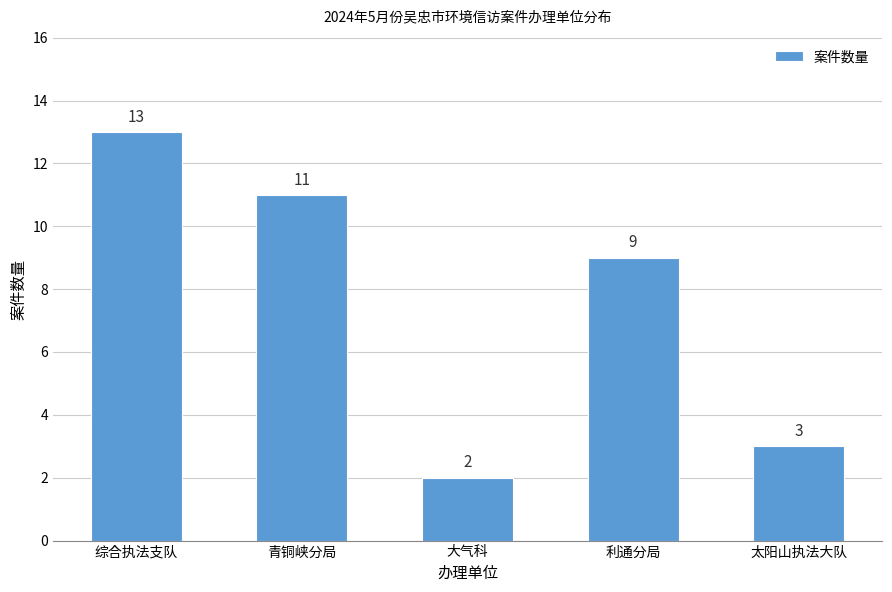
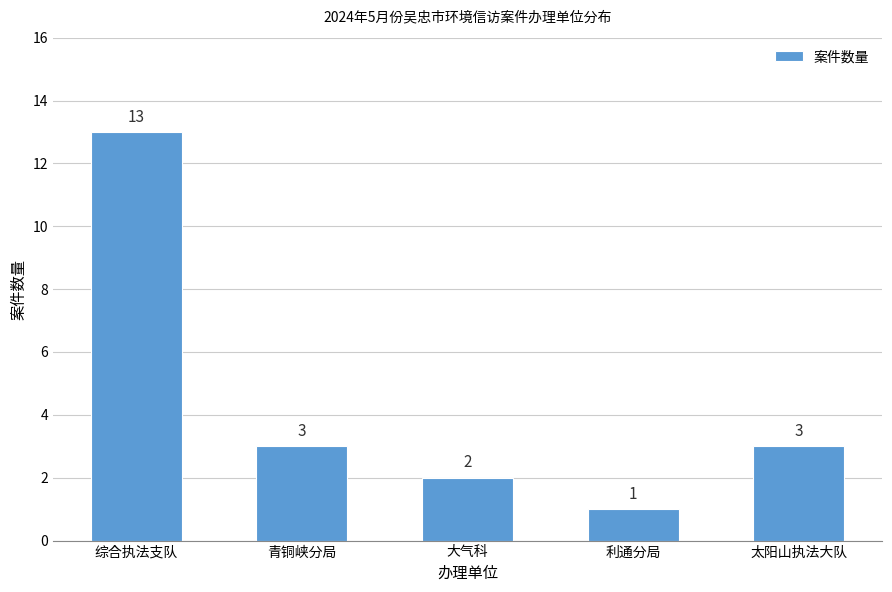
  {
    "综合执法支队": 13,
-   "青铜峡分局": 11,
+   "青铜峡分局": 3,
    "大气科": 2,
-   "利通分局": 9,
+   "利通分局": 1,
    "太阳山执法大队": 3
  }
